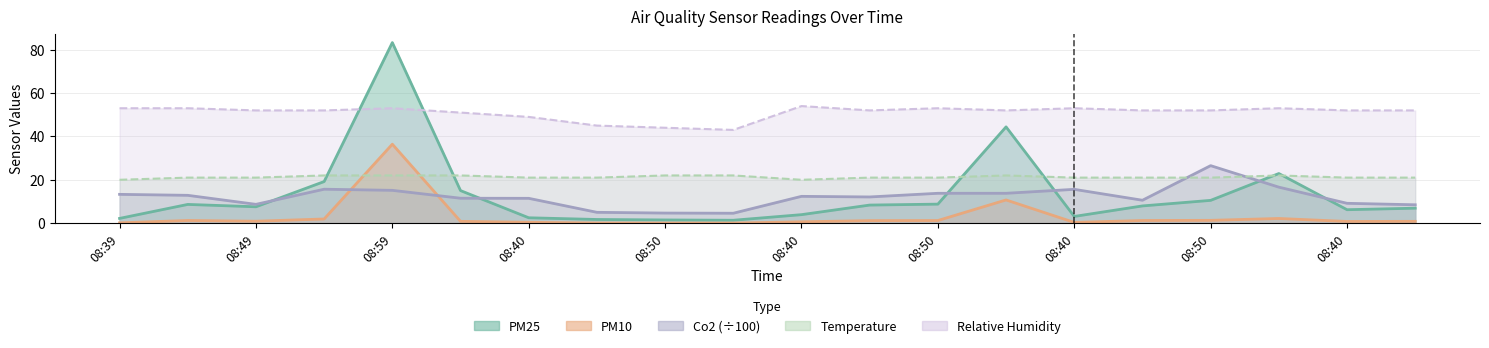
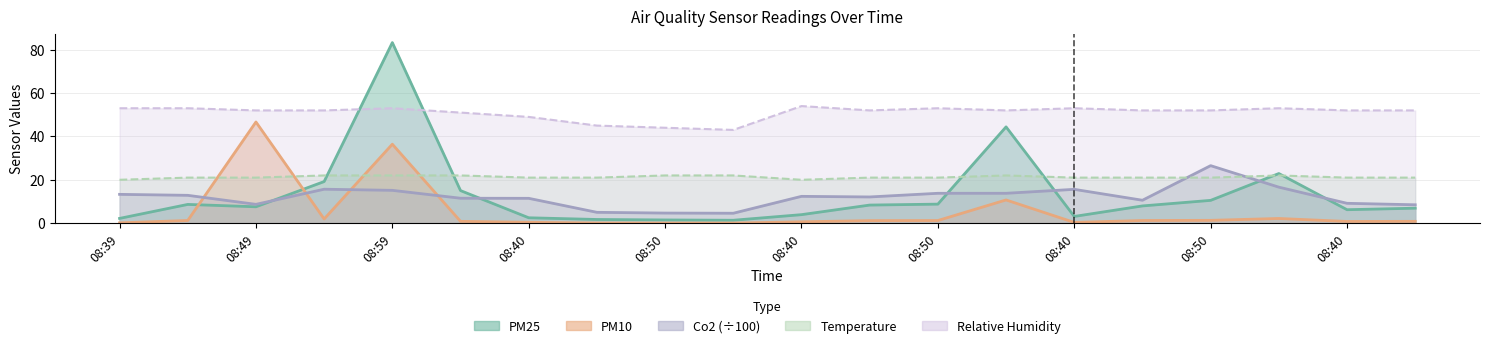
  {
    "PM10": {
      "08:39": 0,
-     "08:49": 1,
+     "08:49": 47,
      "08:59": 36
    }
  }
